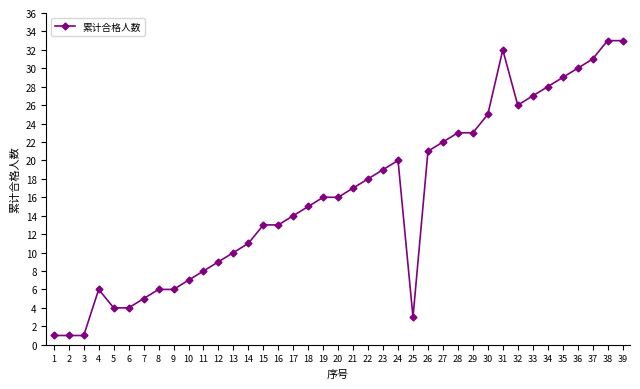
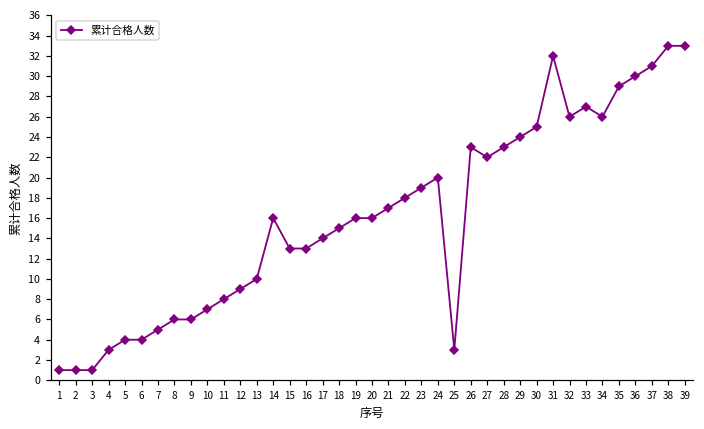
  {
    "1": 1,
    "2": 1,
    "3": 1,
-   "4": 6,
+   "4": 3,
    "5": 4,
    "6": 4,
    "7": 5,
    "8": 6,
    "9": 6,
    "10": 7,
    "11": 8,
    "12": 9,
    "13": 10,
-   "14": 11,
+   "14": 16,
    "15": 13,
    "16": 13,
    "17": 14,
    "18": 15,
    "19": 16,
    "20": 16,
    "21": 17,
    "22": 18,
    "23": 19,
    "24": 20,
    "25": 3,
-   "26": 21,
+   "26": 23,
    "27": 22,
    "28": 23,
-   "29": 23,
+   "29": 24,
    "30": 25,
    "31": 32,
    "32": 26,
    "33": 27,
-   "34": 28,
+   "34": 26,
    "35": 29,
    "36": 30,
    "37": 31,
    "38": 33,
    "39": 33
  }
